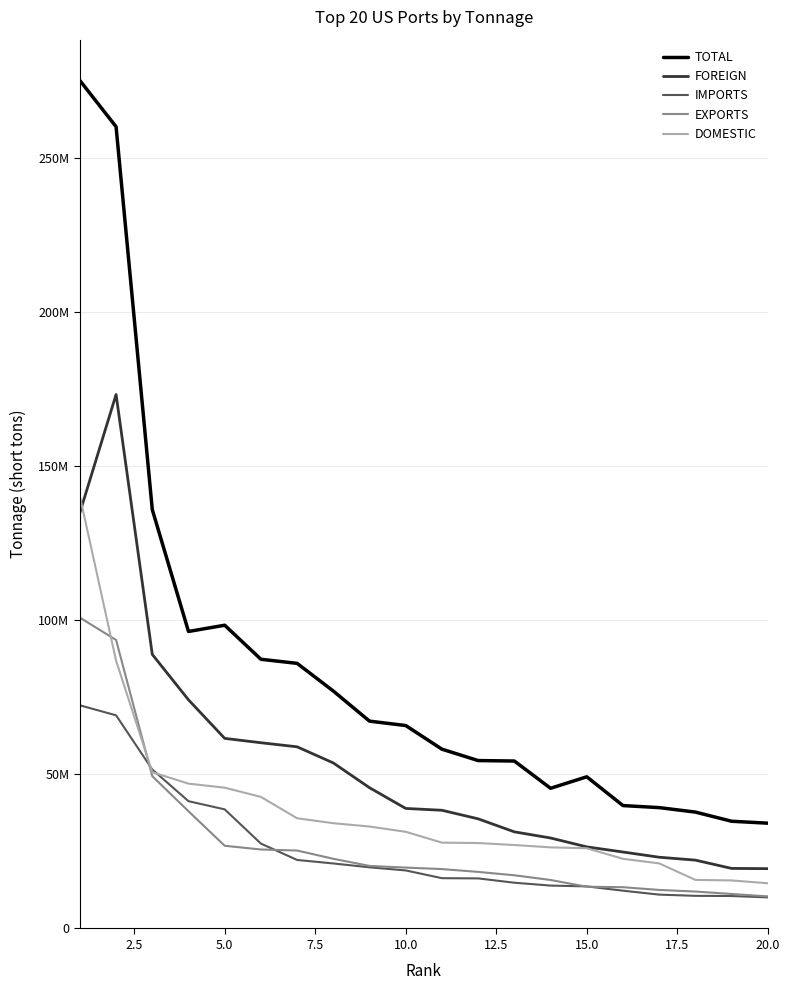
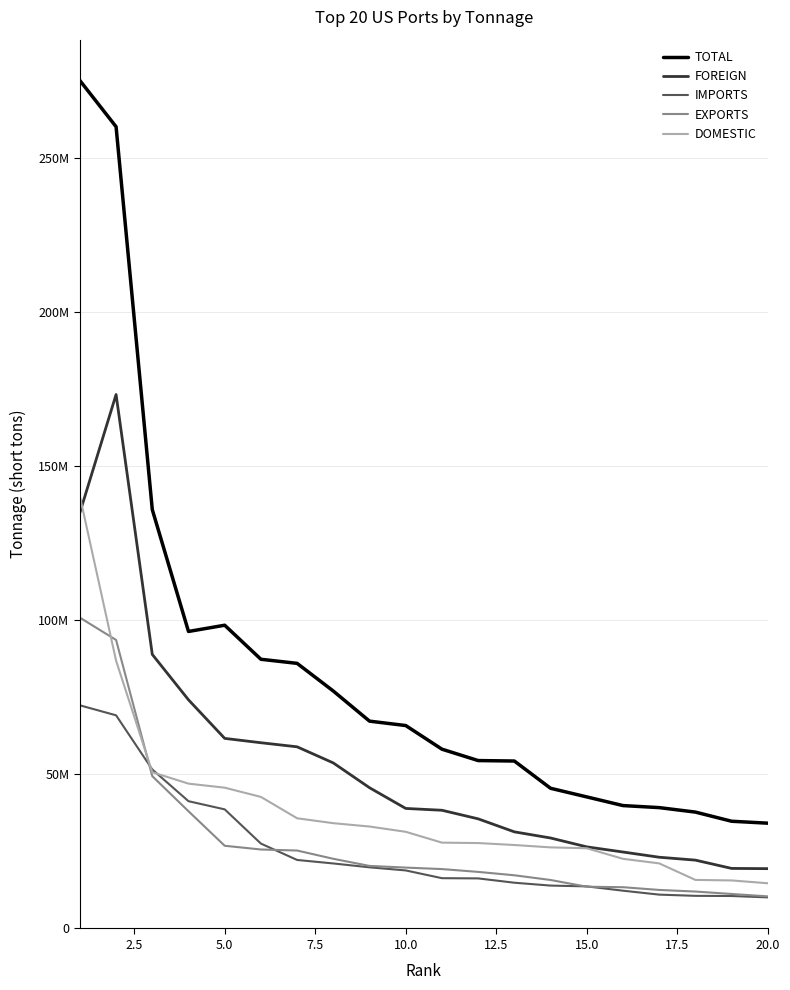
  {
    "TOTAL": {
      "5.0": 98000000,
      "10.0": 66000000,
-     "15.0": 49000000,
+     "15.0": 43000000,
      "20.0": 34000000
    }
  }
